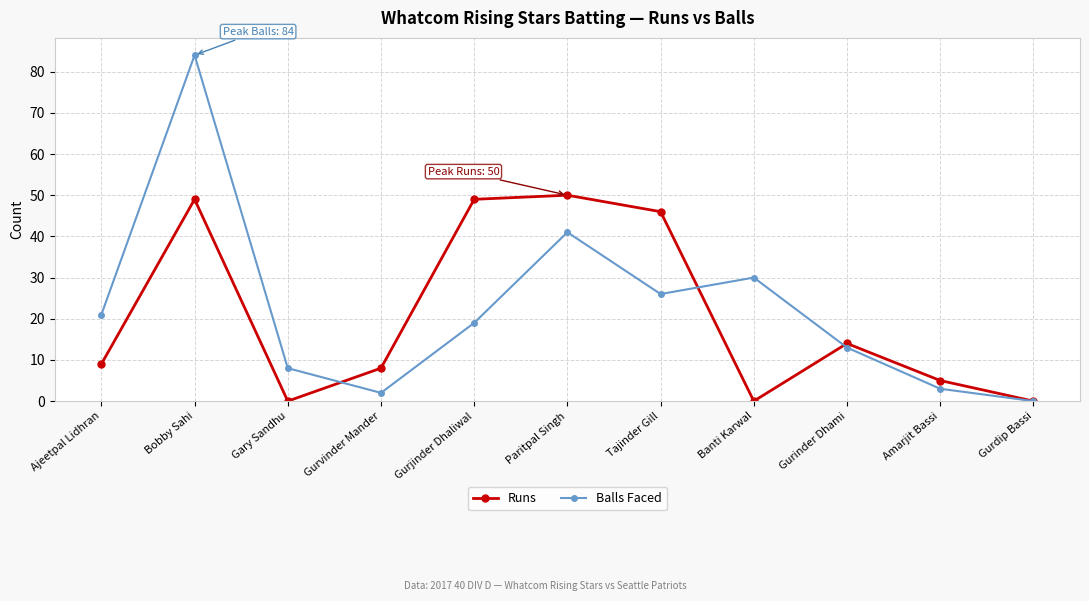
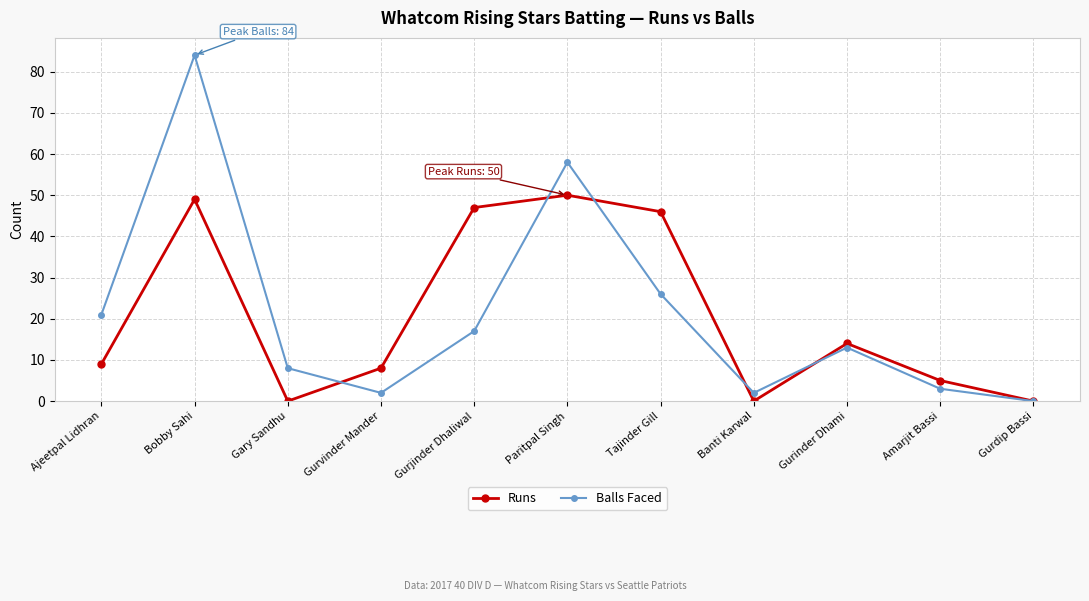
  {
    "Runs": {
      "Ajeetpal Lidhran": 9,
      "Bobby Sahi": 49,
      "Gary Sandhu": 0,
      "Gurvinder Mander": 8,
-     "Gurjinder Dhaliwal": 49,
+     "Gurjinder Dhaliwal": 47,
      "Tajinder Gill": 46,
      "Banti Karwal": 0,
      "Gurinder Dhami": 14,
      "Amarjit Bassi": 5
    },
    "Balls Faced": {
      "Ajeetpal Lidhran": 21,
      "Gary Sandhu": 8,
      "Gurvinder Mander": 2,
-     "Gurjinder Dhaliwal": 19,
-     "Paritpal Singh": 41,
+     "Gurjinder Dhaliwal": 17,
+     "Paritpal Singh": 58,
      "Tajinder Gill": 26,
-     "Banti Karwal": 30,
+     "Banti Karwal": 2,
      "Gurinder Dhami": 13,
      "Amarjit Bassi": 3
    }
  }
